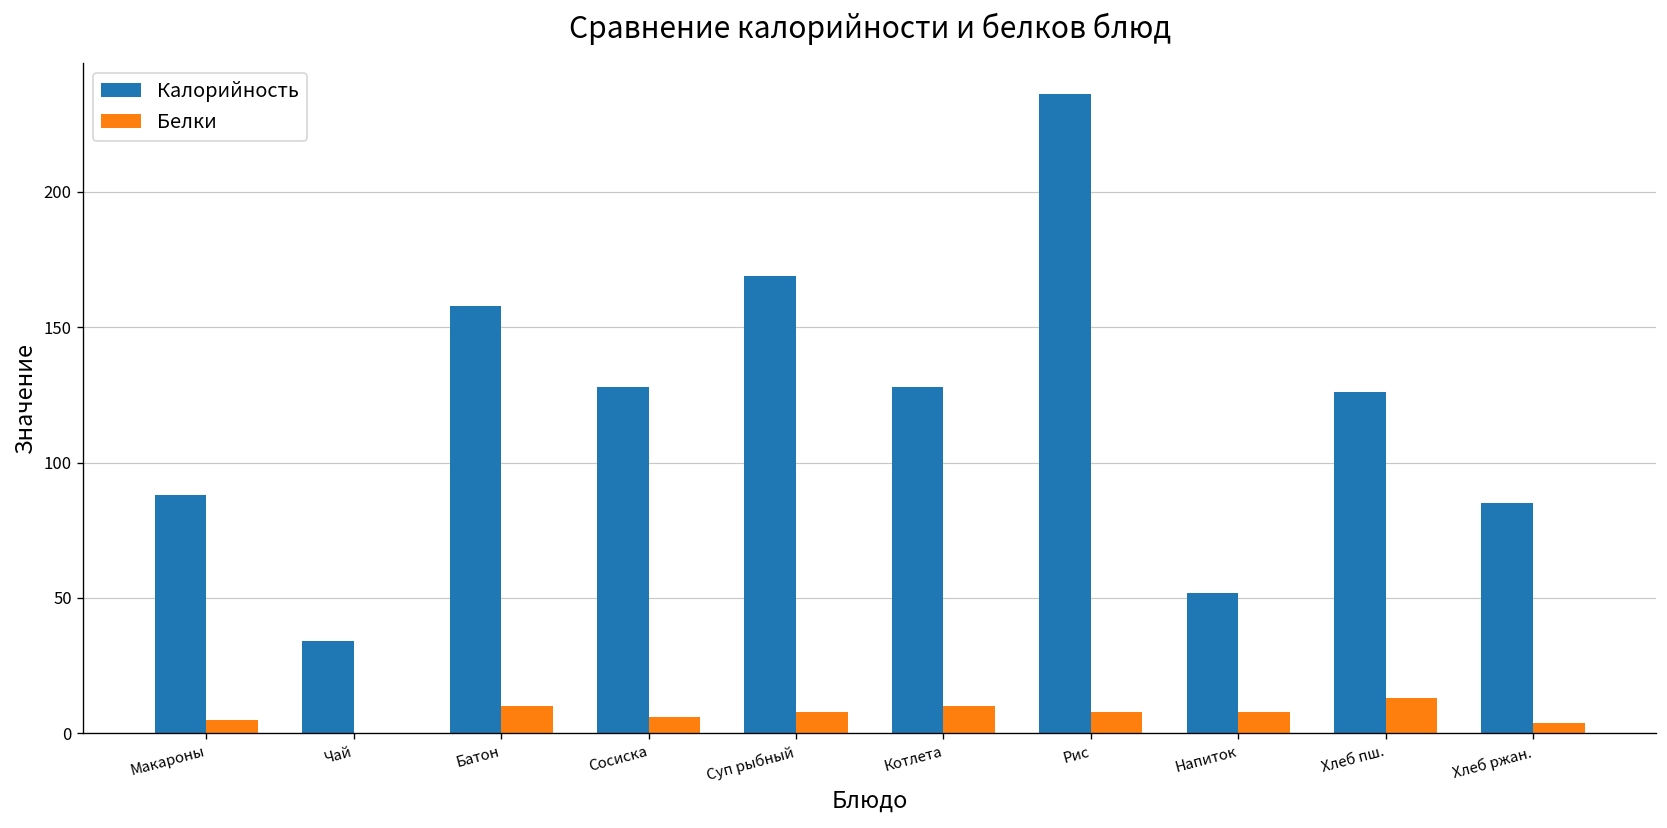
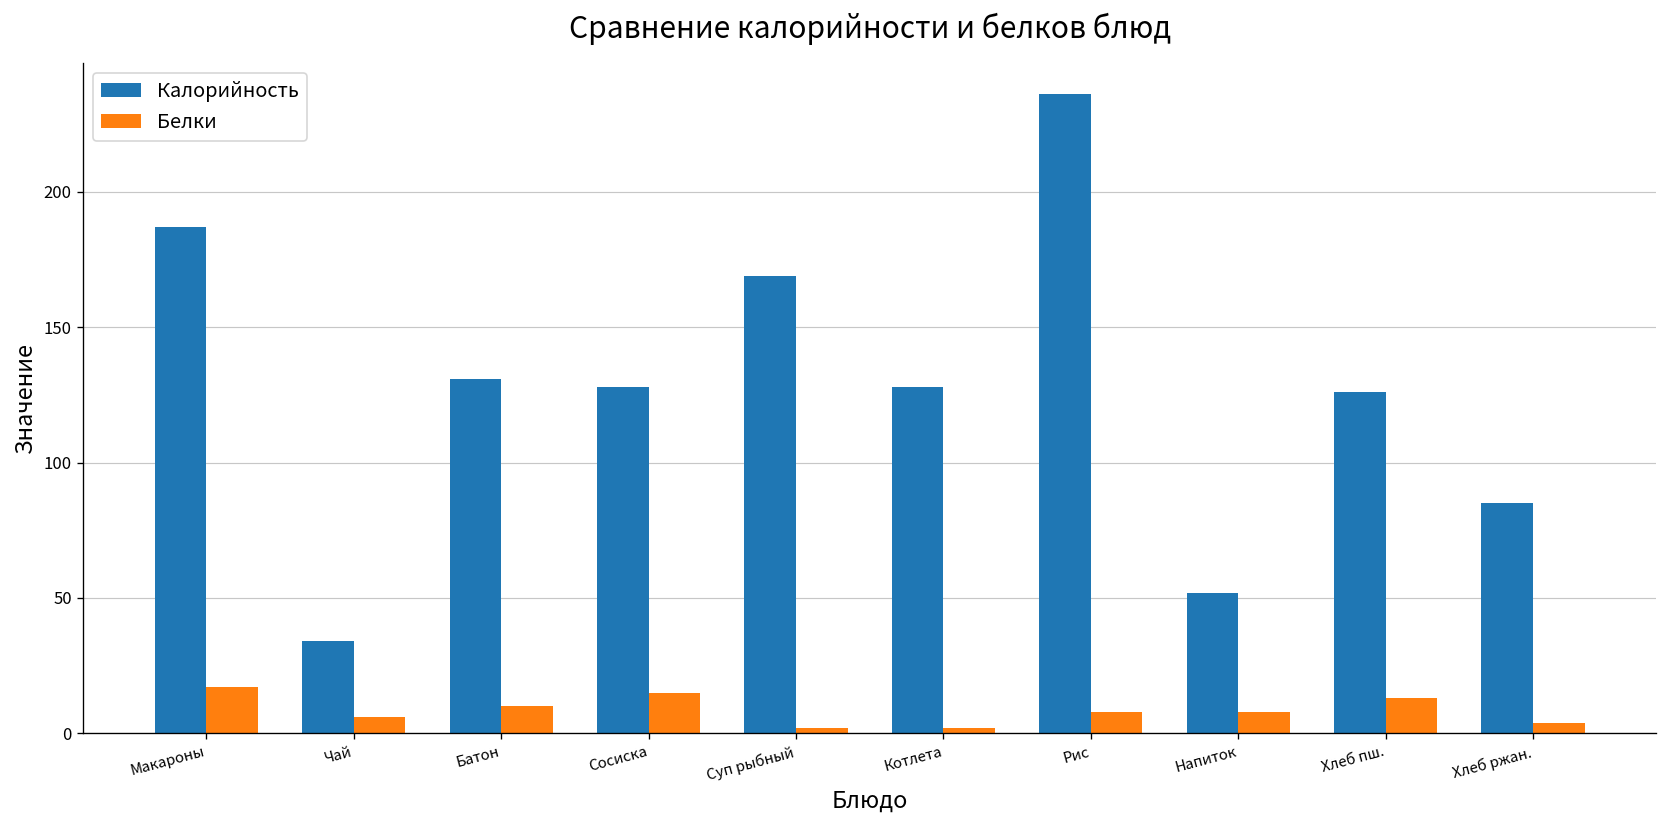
  {
    "Калорийность": {
-     "Макароны": 88,
+     "Макароны": 187,
      "Чай": 34,
-     "Батон": 158,
+     "Батон": 131,
      "Сосиска": 128,
      "Суп рыбный": 169,
      "Котлета": 128,
      "Рис": 236,
      "Напиток": 52,
      "Хлеб пш.": 126,
      "Хлеб ржан.": 85
    },
    "Белки": {
-     "Макароны": 5,
-     "Чай": 0,
+     "Макароны": 17,
+     "Чай": 6,
      "Батон": 10,
-     "Сосиска": 6,
-     "Суп рыбный": 8,
-     "Котлета": 10,
+     "Сосиска": 15,
+     "Суп рыбный": 2,
+     "Котлета": 2,
      "Рис": 8,
      "Напиток": 8,
      "Хлеб пш.": 13,
      "Хлеб ржан.": 4
    }
  }
